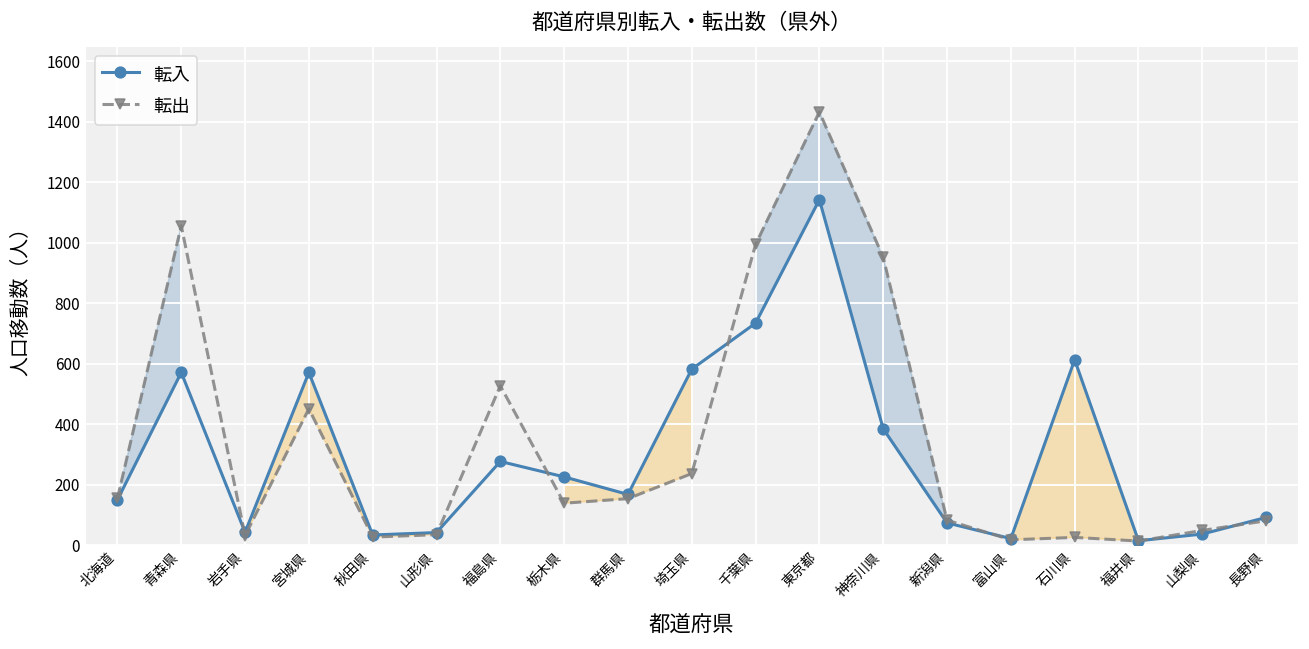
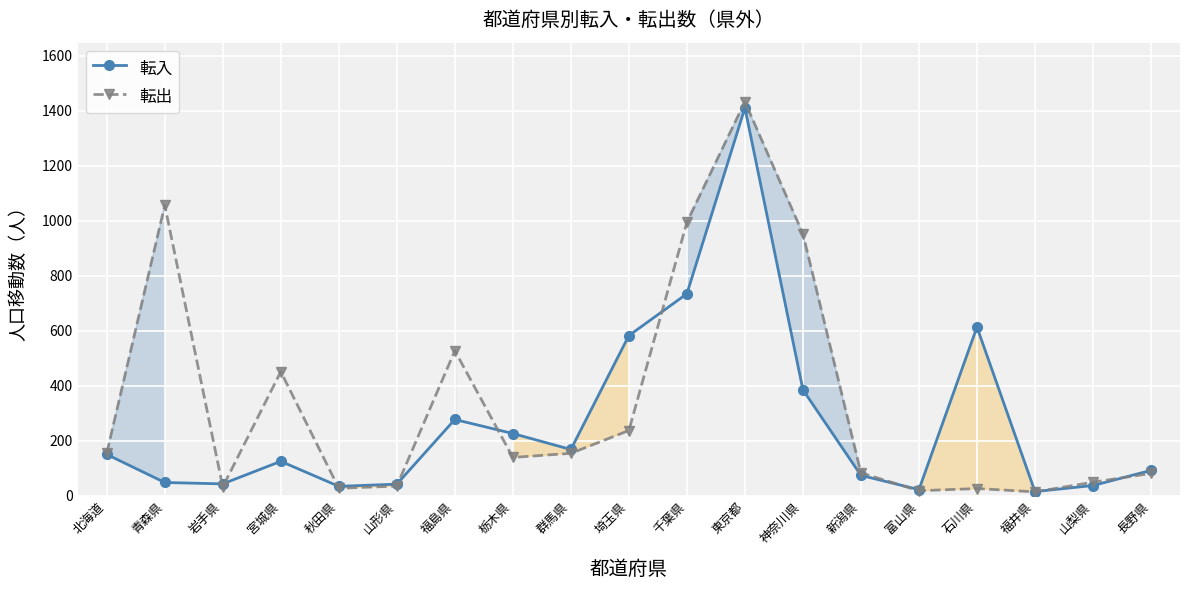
  {
    "転入": {
-     "青森県": 570,
+     "青森県": 50,
      "岩手県": 40,
-     "宮城県": 570,
+     "宮城県": 130,
      "福島県": 280,
      "栃木県": 230,
      "群馬県": 170,
      "埼玉県": 580,
      "千葉県": 730,
-     "東京都": 1140,
+     "東京都": 1410,
      "神奈川県": 390,
      "石川県": 610,
      "山梨県": 40,
      "長野県": 90
    },
    "転出": {
      "青森県": 1060,
      "岩手県": 30,
      "宮城県": 450,
      "福島県": 530,
      "栃木県": 140,
      "群馬県": 150,
      "埼玉県": 240,
      "千葉県": 990,
      "東京都": 1430,
      "神奈川県": 950,
      "石川県": 30,
      "山梨県": 50,
      "長野県": 80
    }
  }
